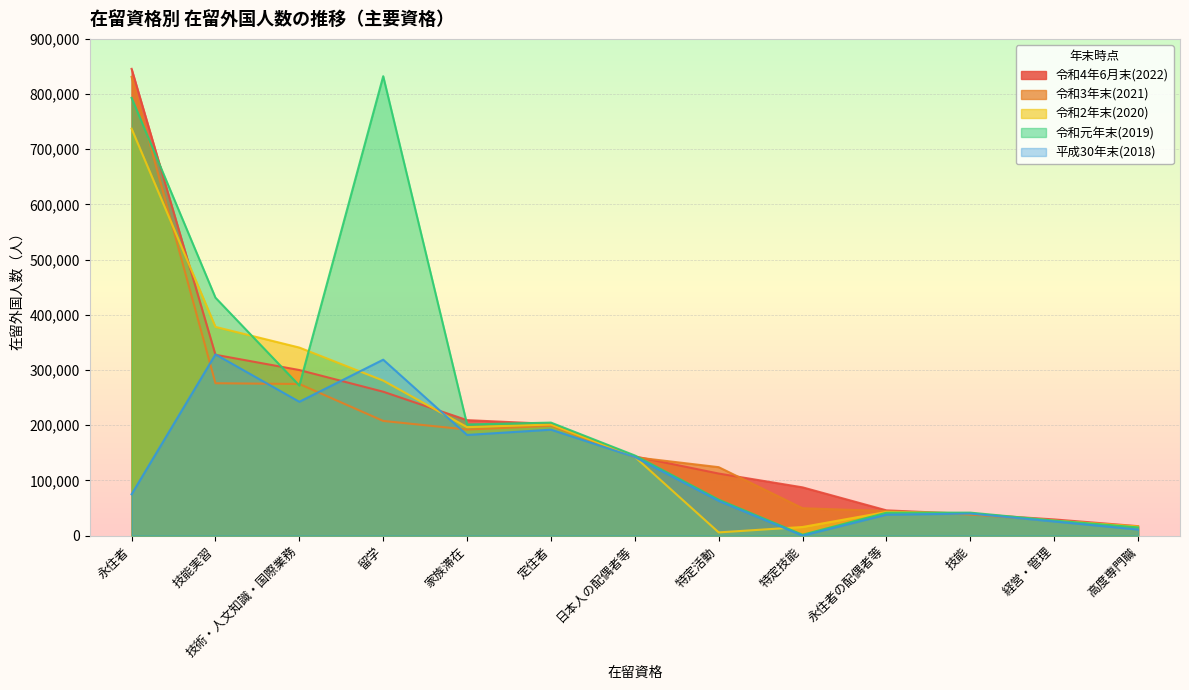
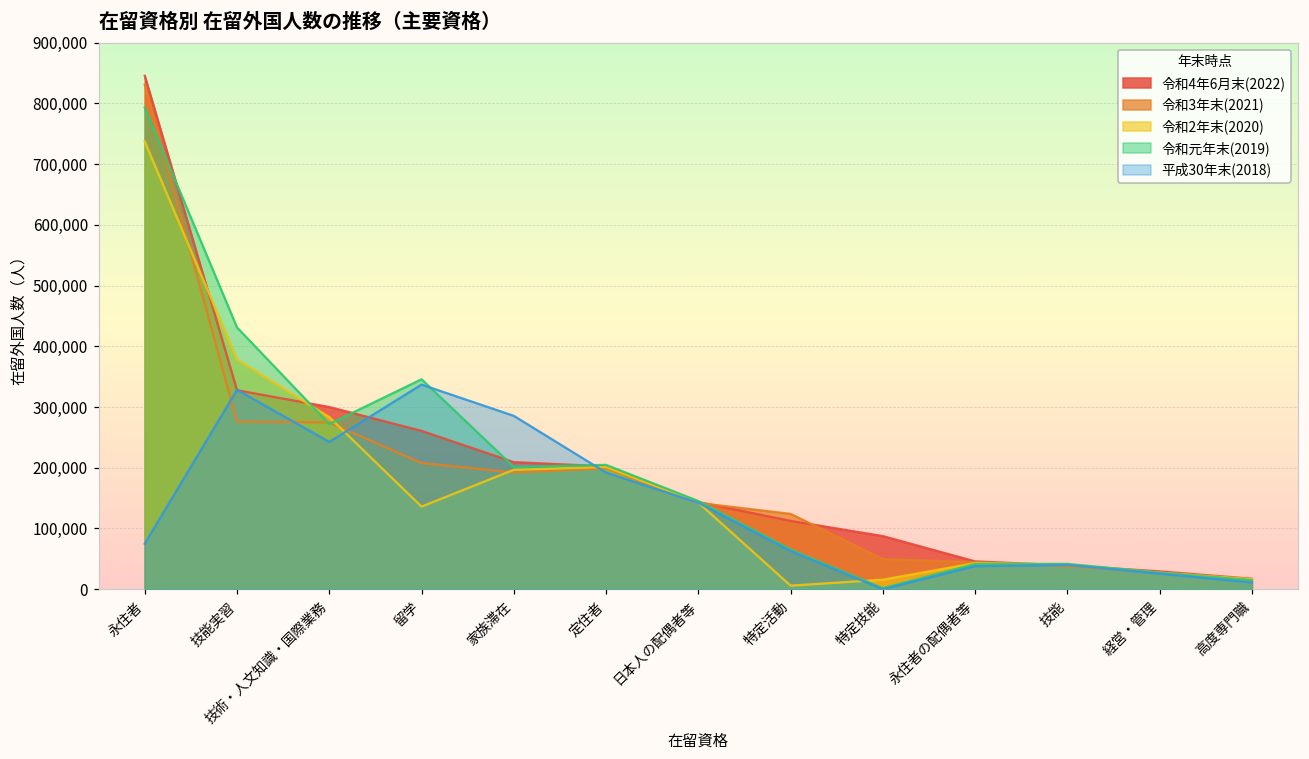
  {
    "令和2年末(2020)": {
      "永住者": "740,000",
      "技能実習": "380,000",
-     "技術・人文知識・国際業務": "340,000",
-     "留学": "280,000",
+     "技術・人文知識・国際業務": "280,000",
+     "留学": "140,000",
      "特定活動": "10,000",
      "特定技能": "20,000"
    },
    "令和元年末(2019)": {
      "永住者": "790,000",
      "技能実習": "430,000",
-     "留学": "830,000",
+     "留学": "350,000",
      "家族滞在": "200,000"
    },
    "平成30年末(2018)": {
      "永住者": "70,000",
      "技術・人文知識・国際業務": "240,000",
-     "留学": "320,000",
-     "家族滞在": "180,000",
+     "留学": "340,000",
+     "家族滞在": "290,000",
      "定住者": "190,000"
    }
  }
